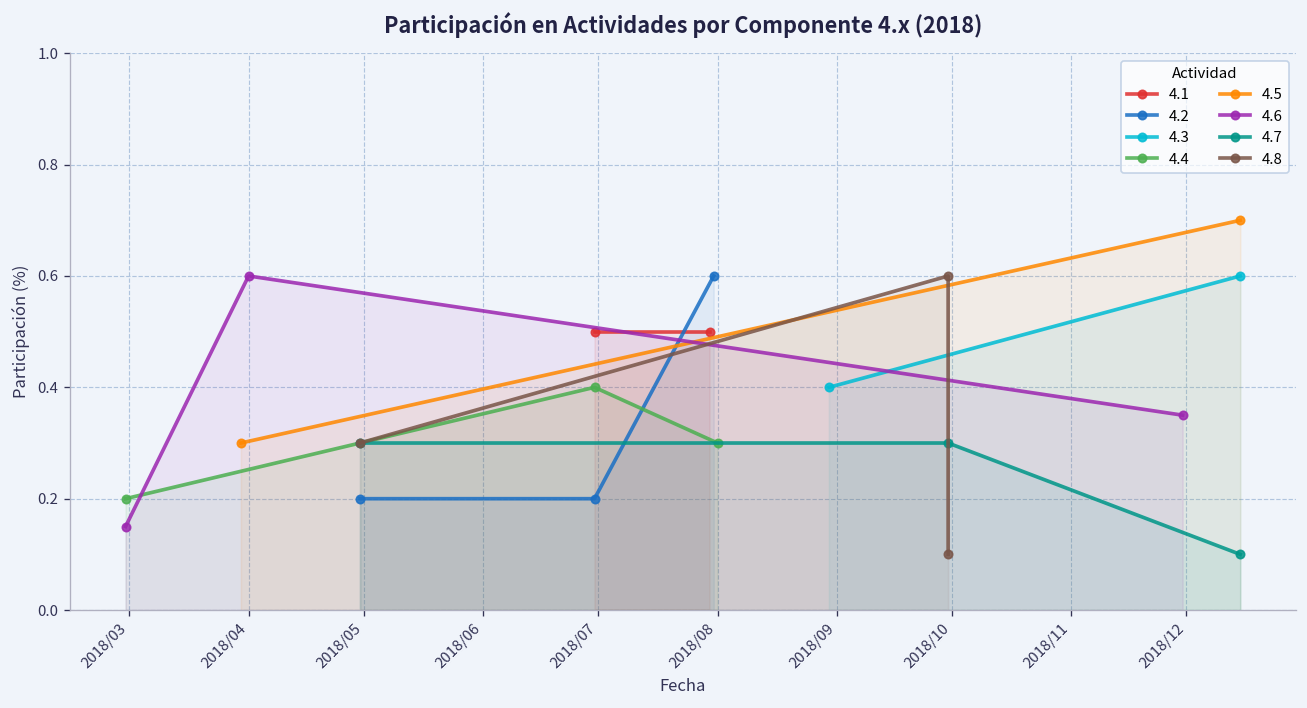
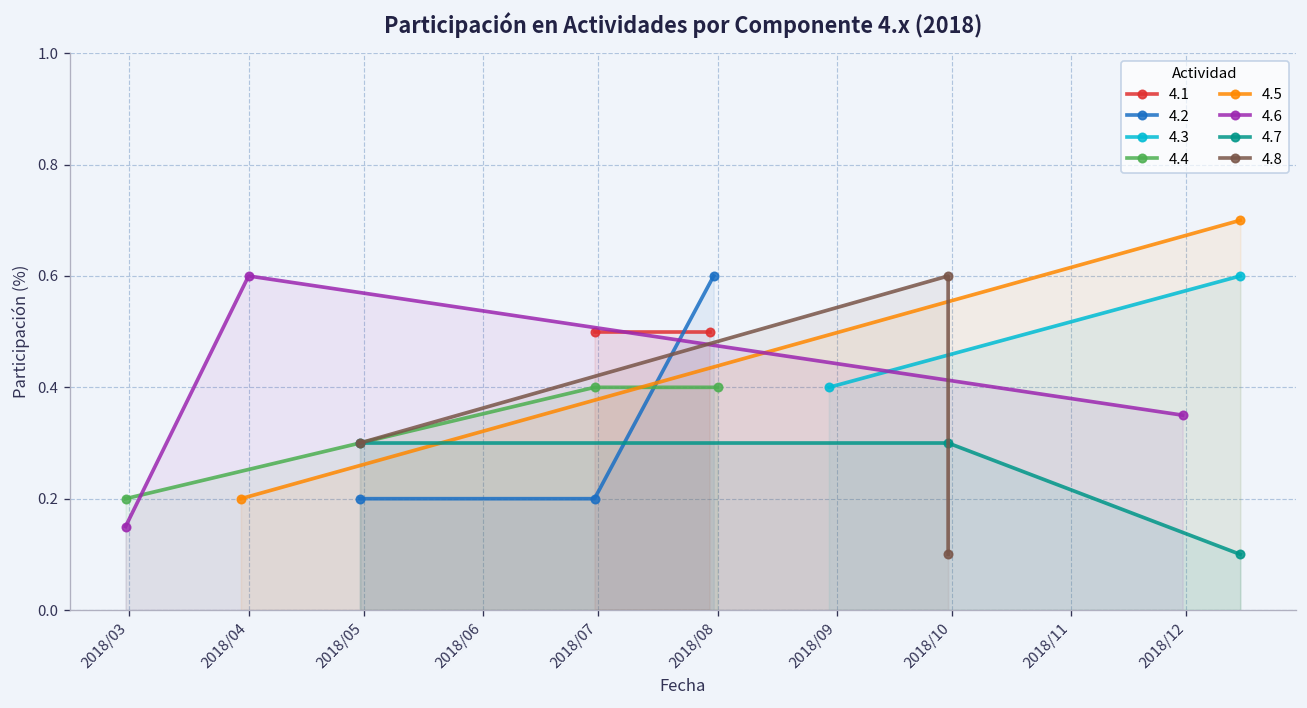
  {
    "4.3": {
      "2018/09": 0.4
    },
    "4.4": {
-     "2018/08": 0.3
+     "2018/08": 0.4
    },
    "4.5": {
-     "2018/04": 0.3
+     "2018/04": 0.2
    },
    "4.6": {
      "2018/04": 0.6
    },
    "4.7": {
      "2018/10": 0.3
    }
  }
